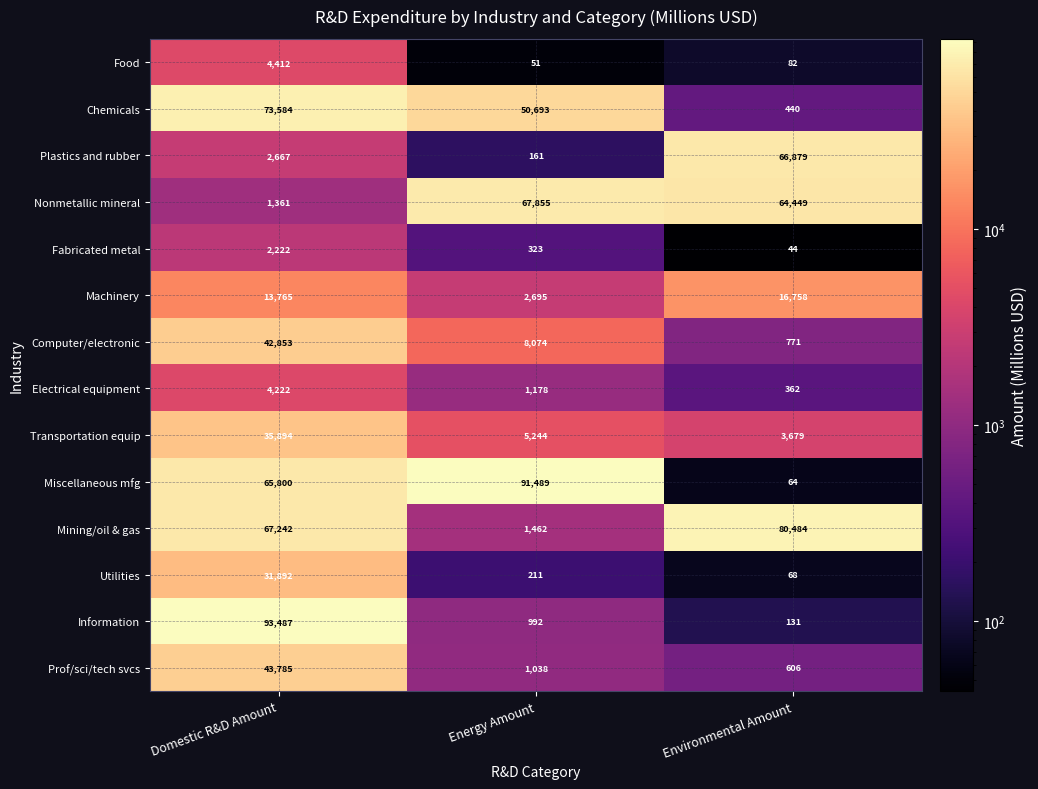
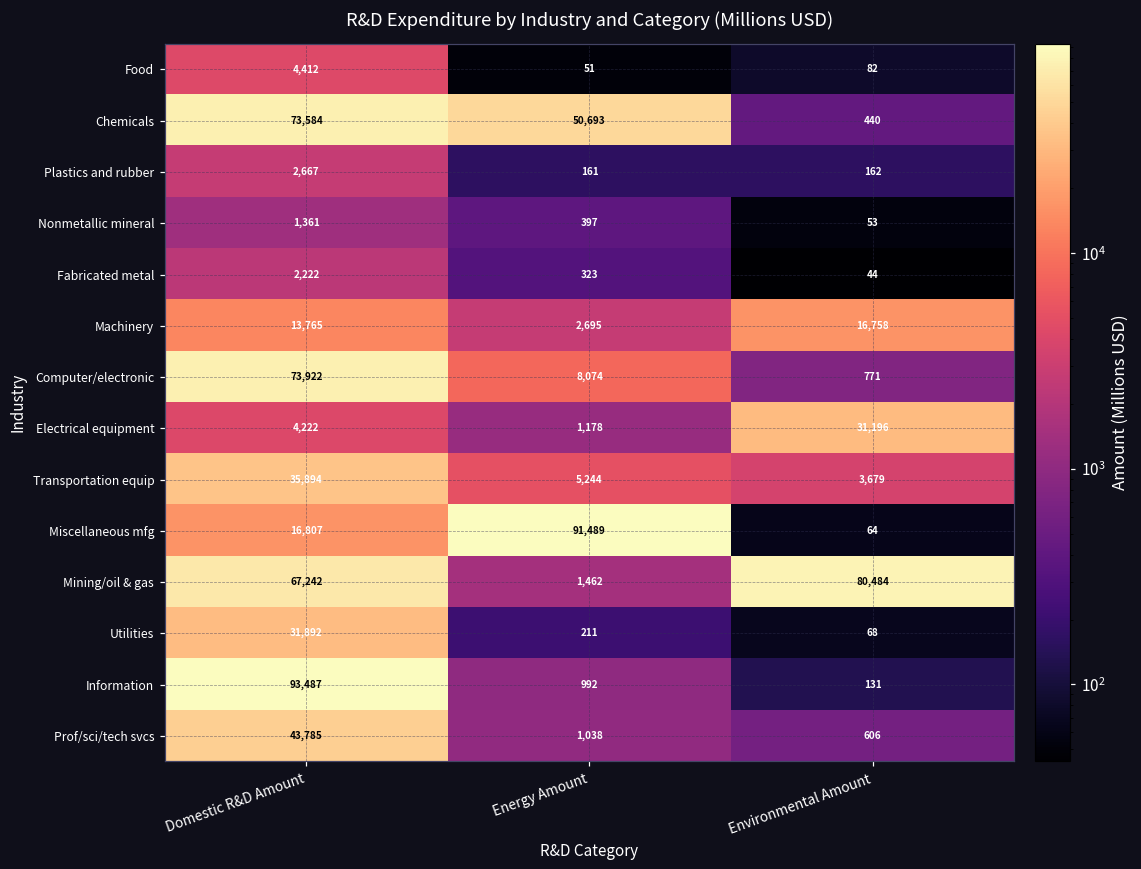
  {
    "Food": {
      "Domestic R&D Amount": "4,412",
      "Energy Amount": "51",
      "Environmental Amount": "82"
    },
    "Chemicals": {
      "Domestic R&D Amount": "73,584",
      "Energy Amount": "50,693",
      "Environmental Amount": "440"
    },
    "Plastics and rubber": {
      "Domestic R&D Amount": "2,667",
      "Energy Amount": "161",
-     "Environmental Amount": "66,879"
+     "Environmental Amount": "162"
    },
    "Nonmetallic mineral": {
      "Domestic R&D Amount": "1,361",
-     "Energy Amount": "67,855",
-     "Environmental Amount": "64,449"
+     "Energy Amount": "397",
+     "Environmental Amount": "53"
    },
    "Fabricated metal": {
      "Domestic R&D Amount": "2,222",
      "Energy Amount": "323",
      "Environmental Amount": "44"
    },
    "Machinery": {
      "Domestic R&D Amount": "13,765",
      "Energy Amount": "2,695",
      "Environmental Amount": "16,758"
    },
    "Computer/electronic": {
-     "Domestic R&D Amount": "42,853",
+     "Domestic R&D Amount": "73,922",
      "Energy Amount": "8,074",
      "Environmental Amount": "771"
    },
    "Electrical equipment": {
      "Domestic R&D Amount": "4,222",
      "Energy Amount": "1,178",
-     "Environmental Amount": "362"
+     "Environmental Amount": "31,196"
    },
    "Transportation equip": {
      "Domestic R&D Amount": "35,894",
      "Energy Amount": "5,244",
      "Environmental Amount": "3,679"
    },
    "Miscellaneous mfg": {
-     "Domestic R&D Amount": "65,800",
+     "Domestic R&D Amount": "16,807",
      "Energy Amount": "91,489",
      "Environmental Amount": "64"
    },
    "Mining/oil & gas": {
      "Domestic R&D Amount": "67,242",
      "Energy Amount": "1,462",
      "Environmental Amount": "80,484"
    },
    "Utilities": {
      "Domestic R&D Amount": "31,892",
      "Energy Amount": "211",
      "Environmental Amount": "68"
    },
    "Information": {
      "Domestic R&D Amount": "93,487",
      "Energy Amount": "992",
      "Environmental Amount": "131"
    },
    "Prof/sci/tech svcs": {
      "Domestic R&D Amount": "43,785",
      "Energy Amount": "1,038",
      "Environmental Amount": "606"
    }
  }
